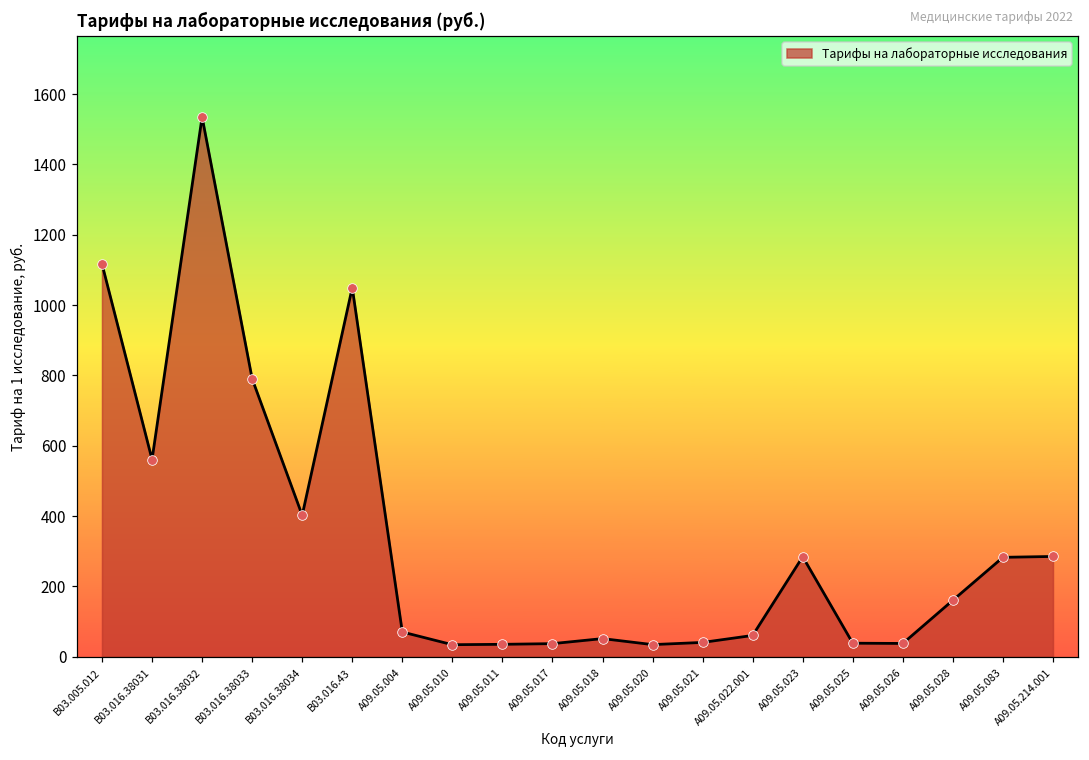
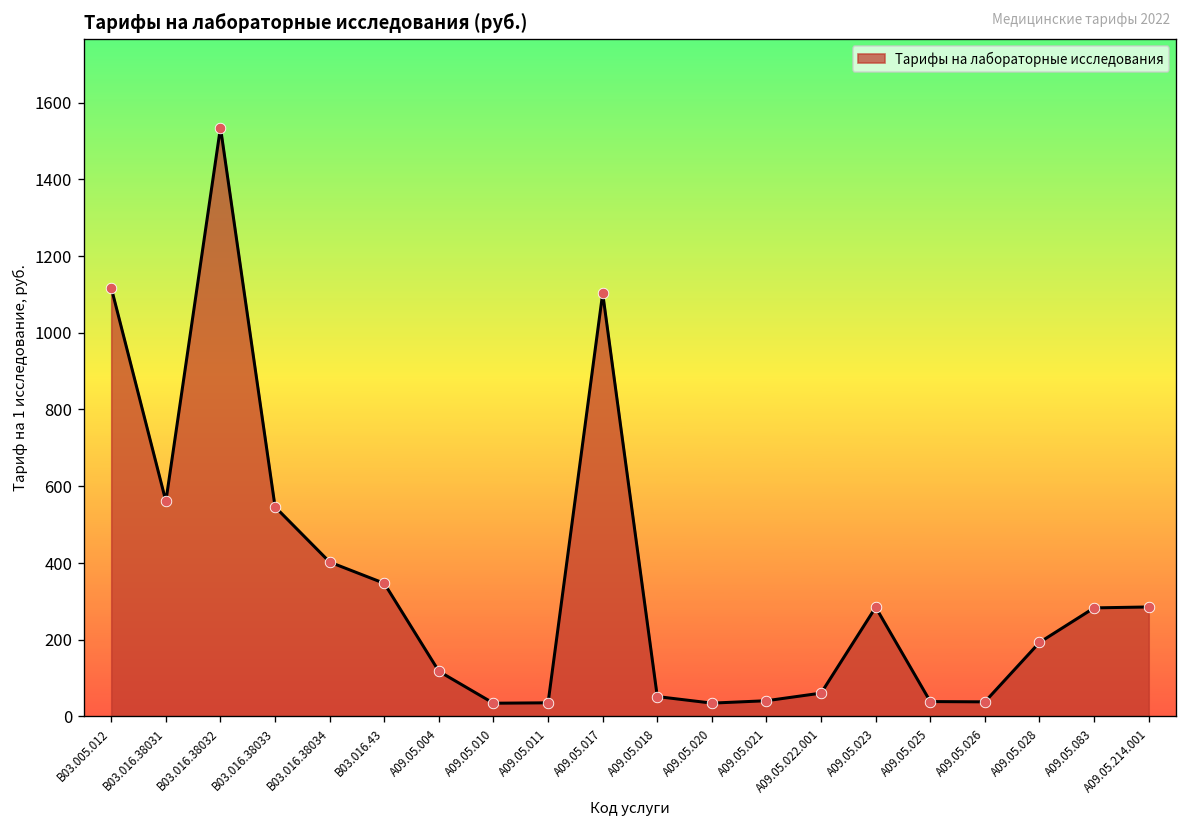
  {
    "B03.005.012": 1120,
    "B03.016.38031": 560,
    "B03.016.38032": 1540,
-   "B03.016.38033": 790,
+   "B03.016.38033": 550,
    "B03.016.38034": 400,
-   "B03.016.43": 1050,
-   "A09.05.004": 70,
+   "B03.016.43": 350,
+   "A09.05.004": 120,
    "A09.05.010": 30,
    "A09.05.011": 40,
-   "A09.05.017": 40,
+   "A09.05.017": 1100,
    "A09.05.018": 50,
    "A09.05.020": 30,
    "A09.05.021": 40,
    "A09.05.022.001": 60,
    "A09.05.023": 280,
    "A09.05.025": 40,
    "A09.05.026": 40,
-   "A09.05.028": 160,
+   "A09.05.028": 190,
    "A09.05.083": 280,
    "A09.05.214.001": 280
  }
